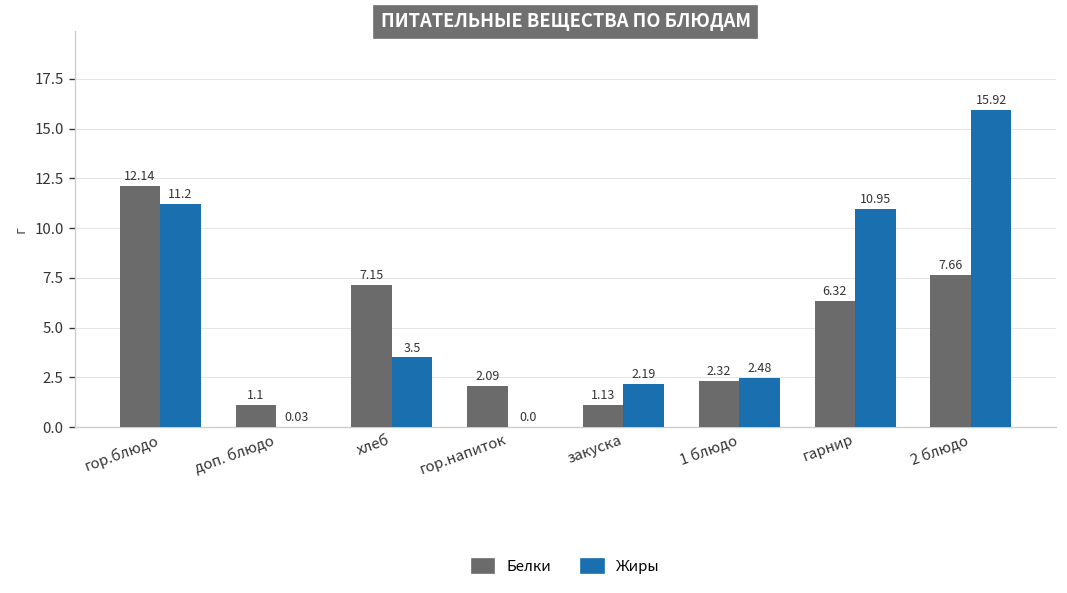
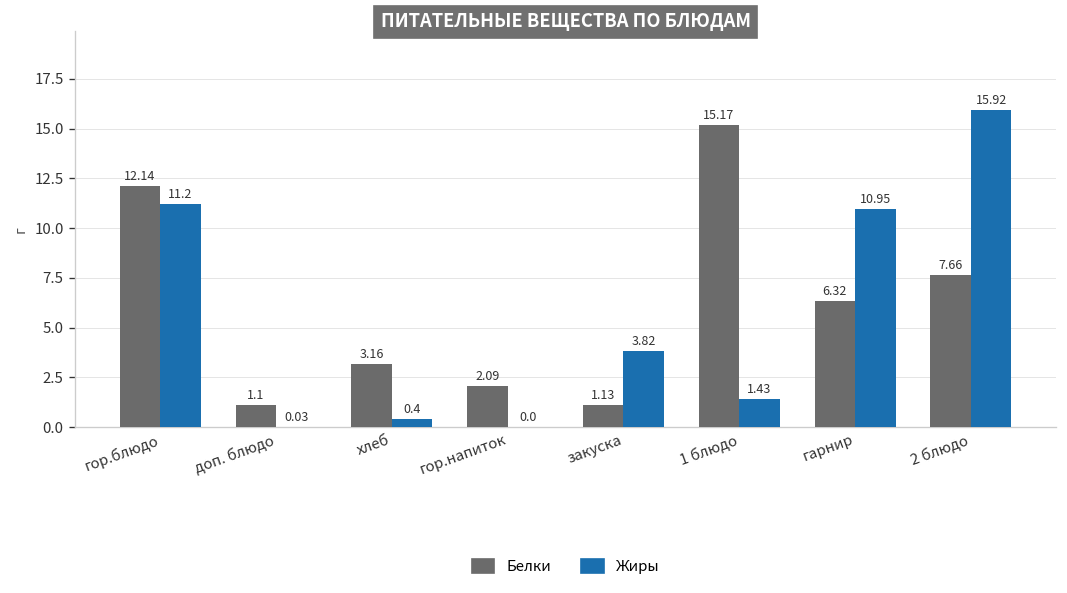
  {
    "Белки": {
      "гор.блюдо": 12.14,
      "доп. блюдо": 1.1,
-     "хлеб": 7.15,
+     "хлеб": 3.16,
      "гор.напиток": 2.09,
      "закуска": 1.13,
-     "1 блюдо": 2.32,
+     "1 блюдо": 15.17,
      "гарнир": 6.32,
      "2 блюдо": 7.66
    },
    "Жиры": {
      "гор.блюдо": 11.2,
      "доп. блюдо": 0.03,
-     "хлеб": 3.5,
+     "хлеб": 0.4,
      "гор.напиток": 0.0,
-     "закуска": 2.19,
-     "1 блюдо": 2.48,
+     "закуска": 3.82,
+     "1 блюдо": 1.43,
      "гарнир": 10.95,
      "2 блюдо": 15.92
    }
  }
